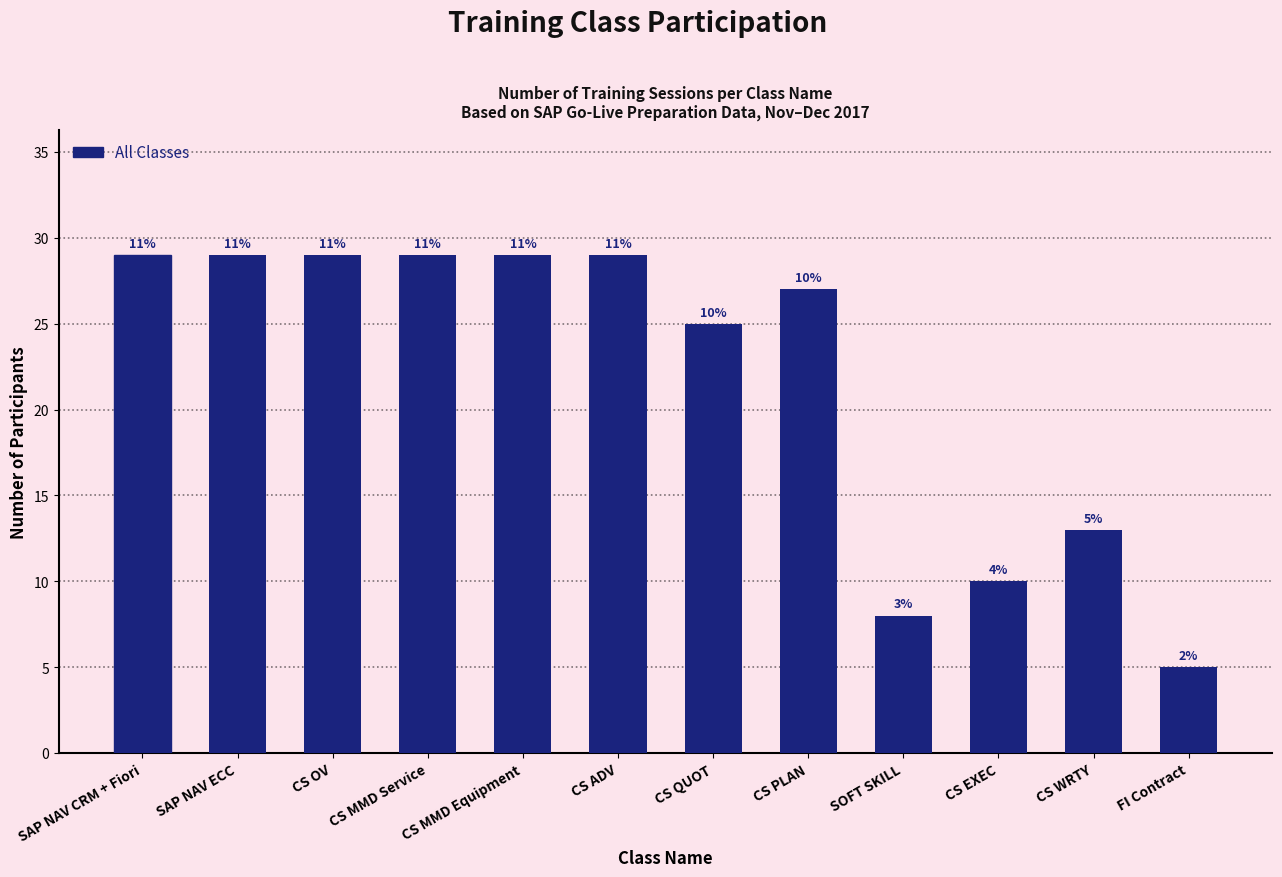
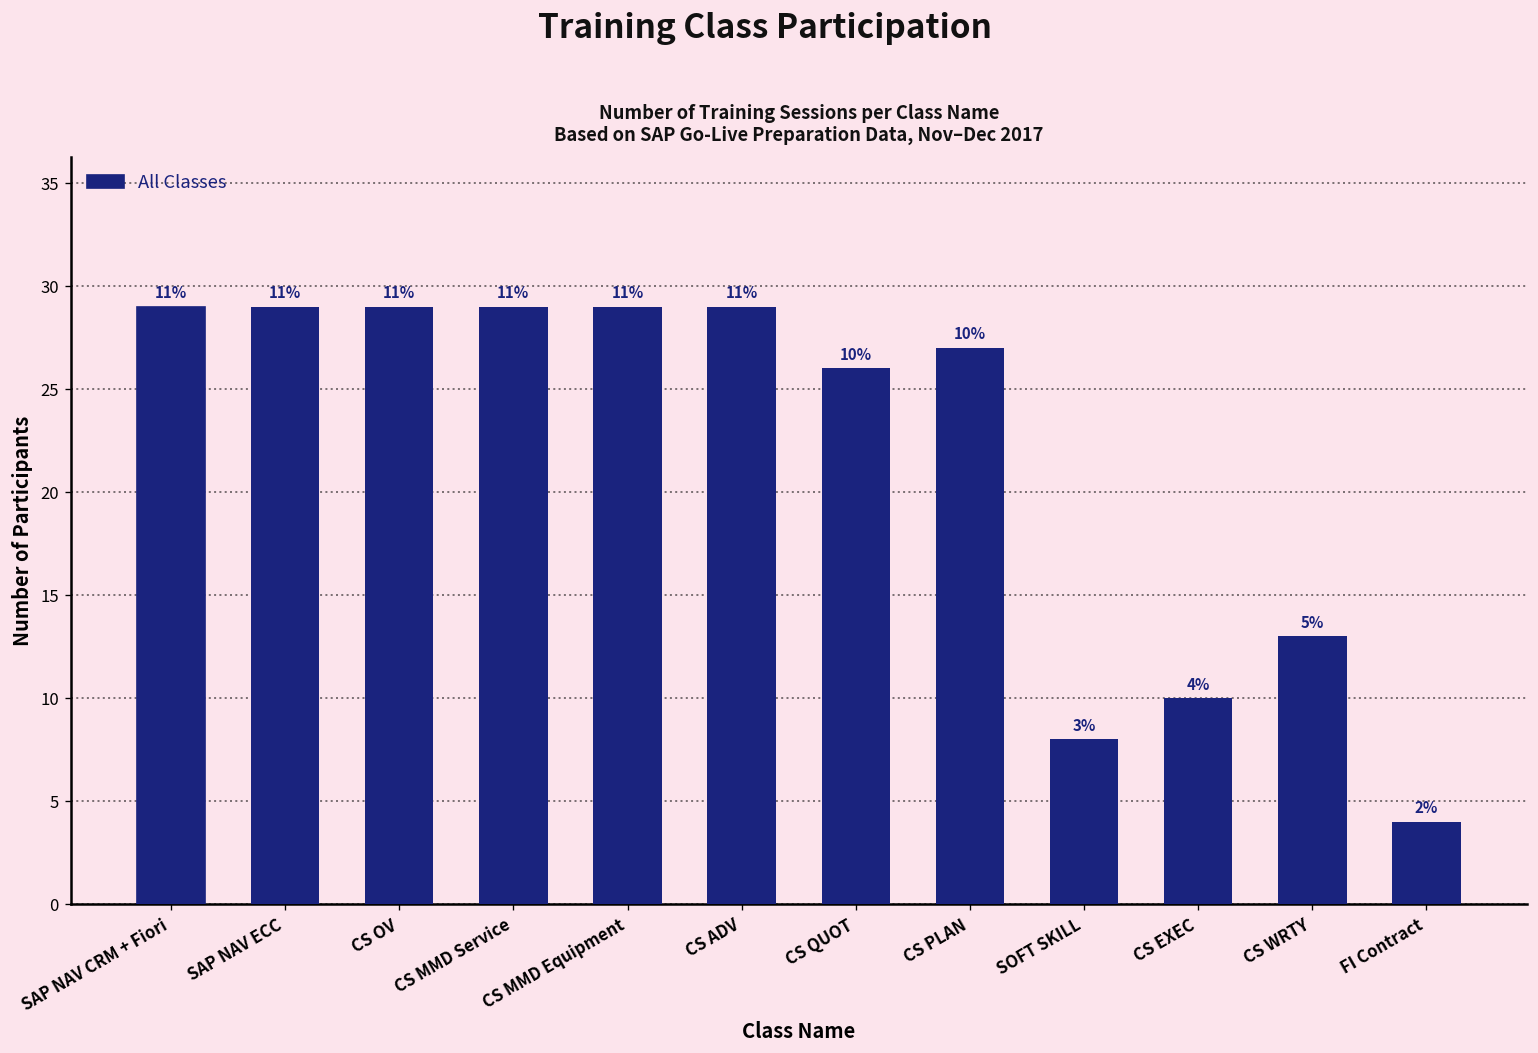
  {
-   "CS QUOT": 25,
-   "FI Contract": 5
+   "CS QUOT": 26,
+   "FI Contract": 4
  }
